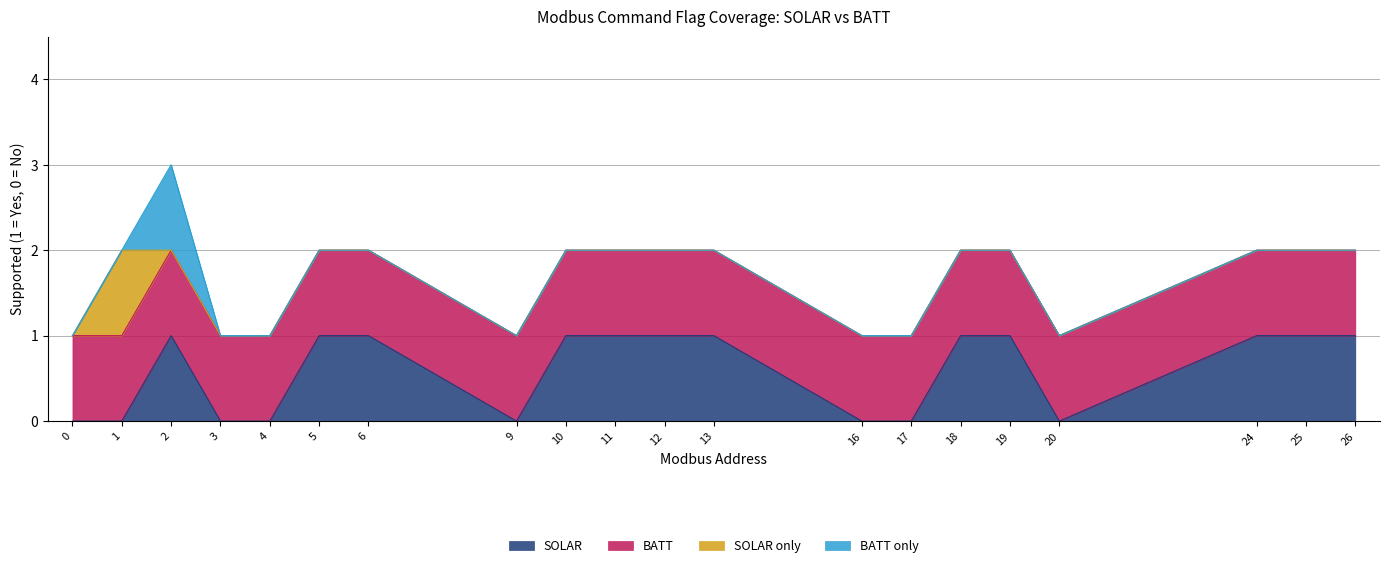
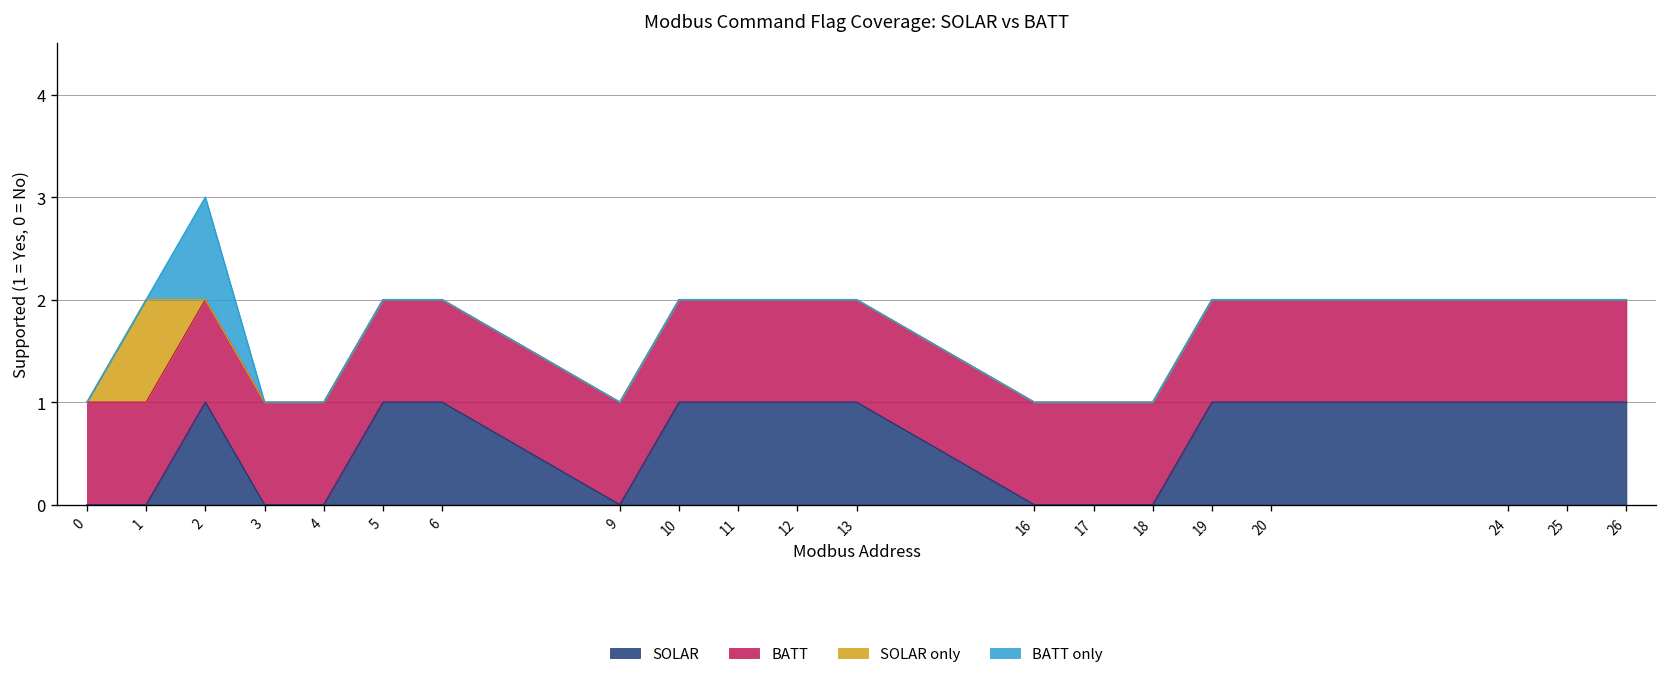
  {
    "SOLAR": {
      "0": 0,
      "1": 0,
      "2": 1,
      "3": 0,
      "4": 0,
      "5": 1,
      "6": 1,
      "9": 0,
      "10": 1,
      "11": 1,
      "12": 1,
      "13": 1,
      "16": 0,
      "17": 0,
-     "18": 1,
+     "18": 0,
      "19": 1,
-     "20": 0,
+     "20": 1,
      "24": 1,
      "25": 1,
      "26": 1
    },
    "BATT": {
      "1": 1
    },
    "BATT only": {
      "2": 3
    }
  }
